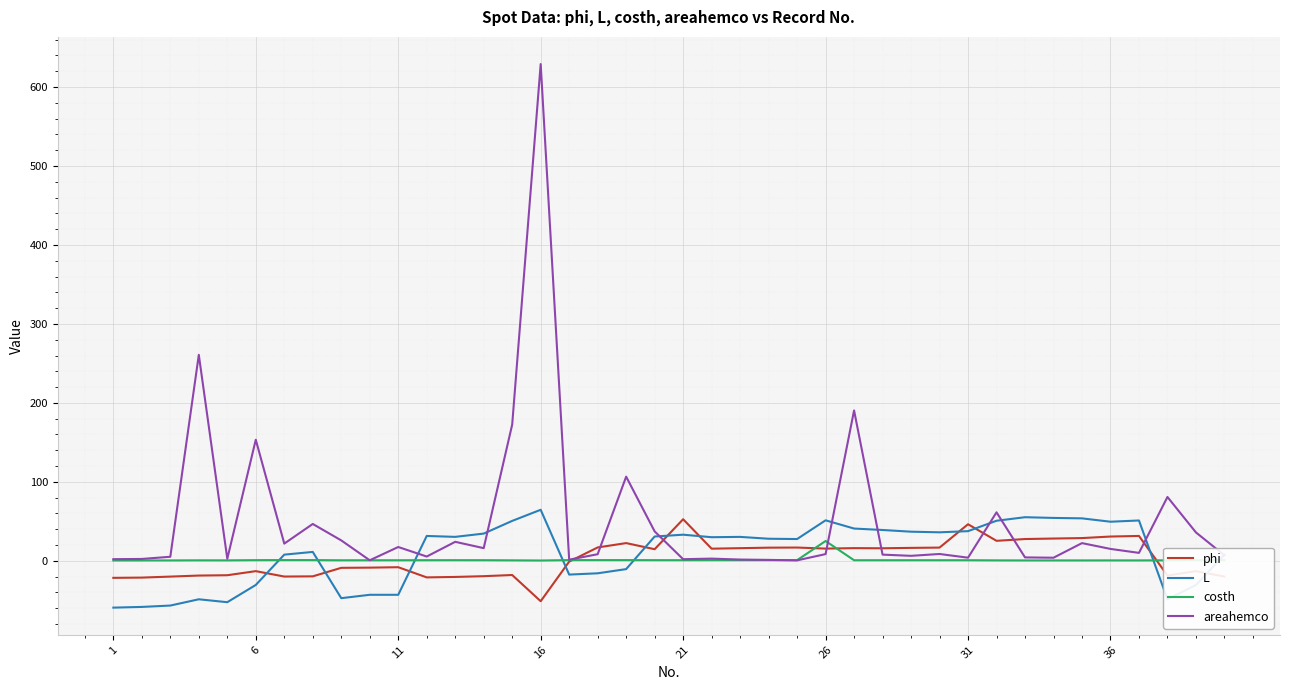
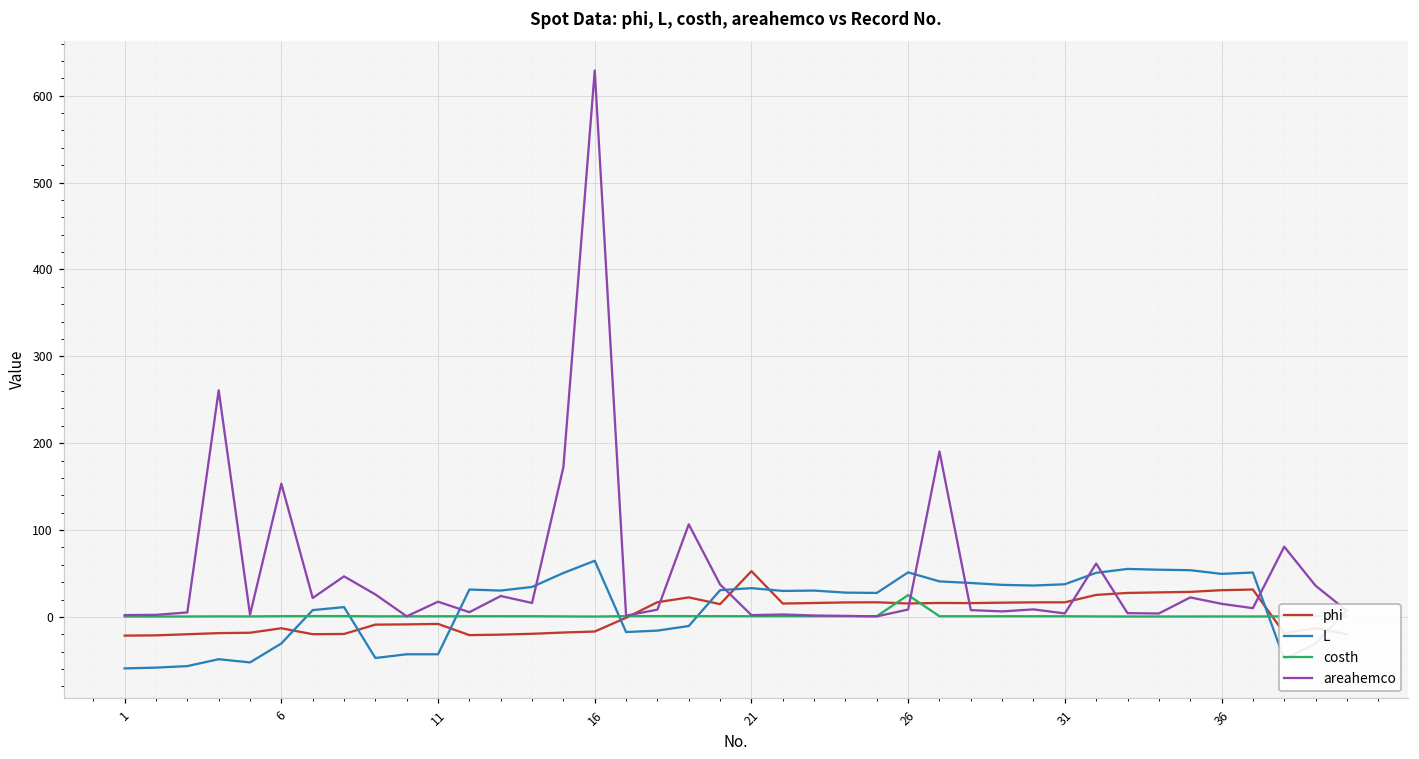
  {
    "phi": {
      "1": -20,
      "6": -10,
      "11": -10,
-     "16": -50,
+     "16": -20,
      "21": 50,
      "26": 20,
-     "31": 50,
+     "31": 20,
      "36": 30
    },
    "L": {
      "1": -60,
      "6": -30,
      "11": -40,
      "16": 60,
      "21": 30,
      "26": 50,
      "31": 40,
      "36": 50
    },
    "costh": {
      "6": 0,
      "11": 0,
      "16": 0,
      "26": 30,
      "36": 0
    },
    "areahemco": {
      "6": 150,
      "11": 20,
      "16": 630,
      "26": 10,
      "36": 20
    }
  }
